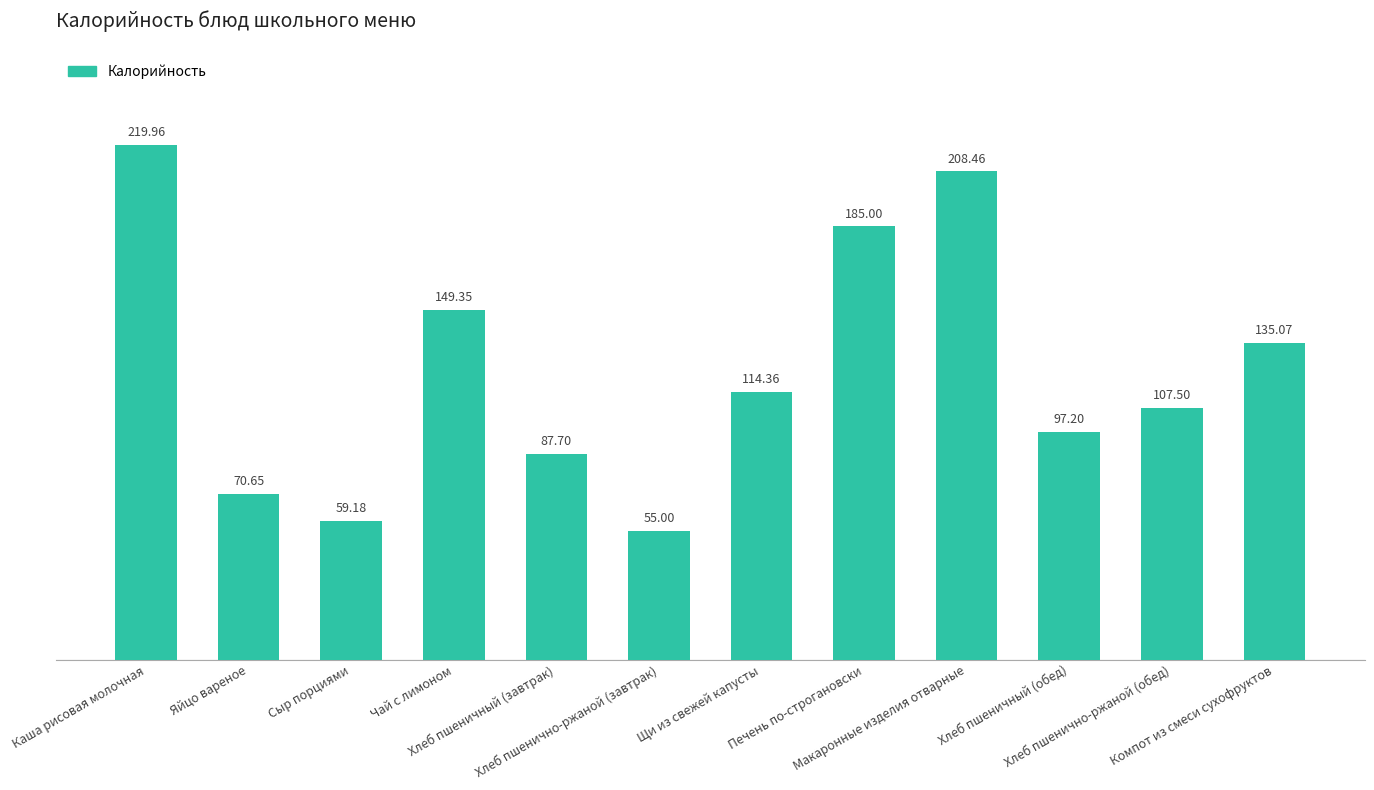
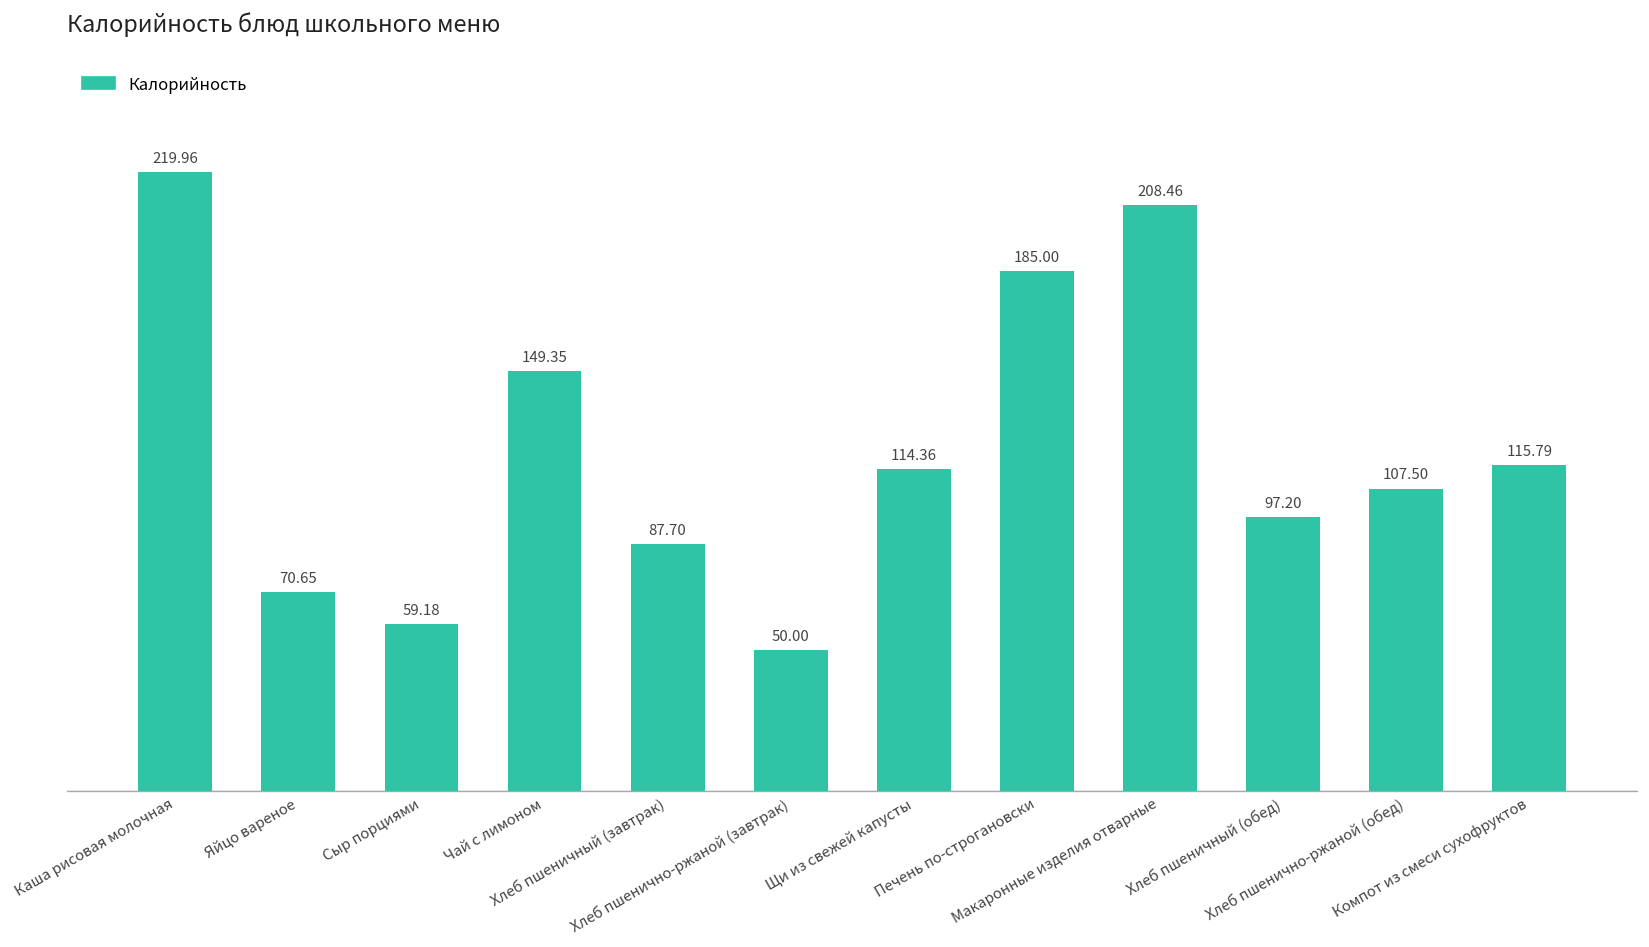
  {
    "Каша рисовая молочная": 219.96,
    "Яйцо вареное": 70.65,
    "Сыр порциями": 59.18,
    "Чай с лимоном": 149.35,
    "Хлеб пшеничный (завтрак)": 87.70,
-   "Хлеб пшенично-ржаной (завтрак)": 55.00,
+   "Хлеб пшенично-ржаной (завтрак)": 50.00,
    "Щи из свежей капусты": 114.36,
    "Печень по-строгановски": 185.00,
    "Макаронные изделия отварные": 208.46,
    "Хлеб пшеничный (обед)": 97.20,
    "Хлеб пшенично-ржаной (обед)": 107.50,
-   "Компот из смеси сухофруктов": 135.07
+   "Компот из смеси сухофруктов": 115.79
  }
